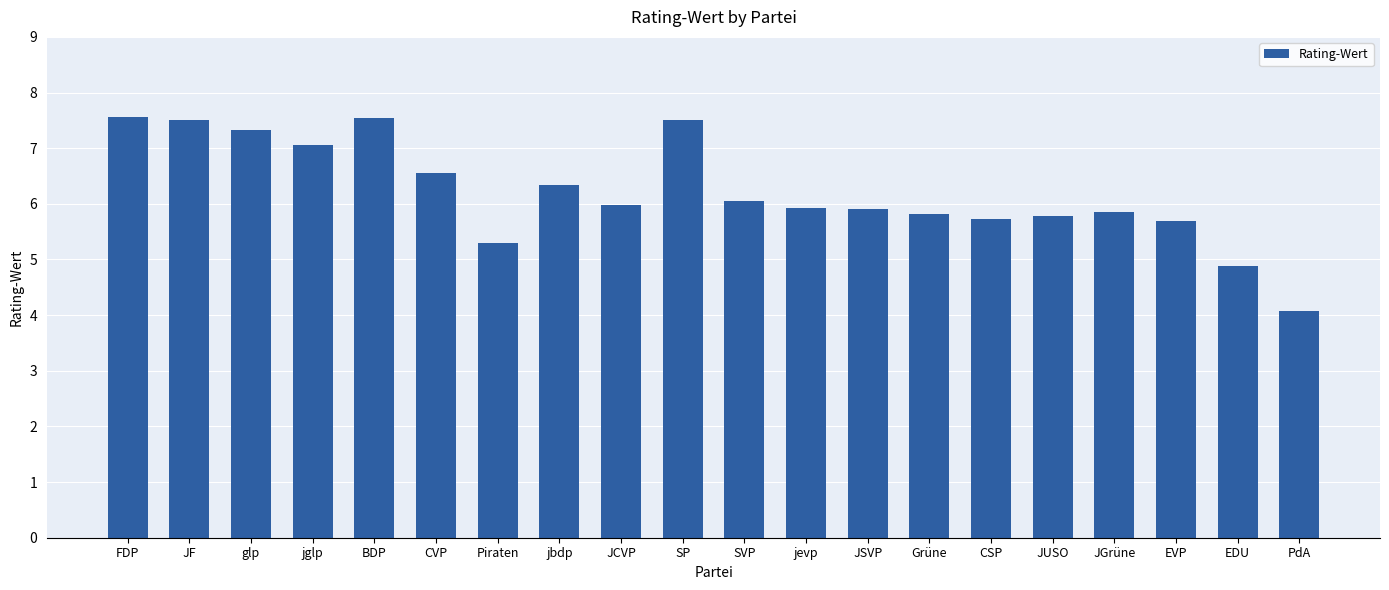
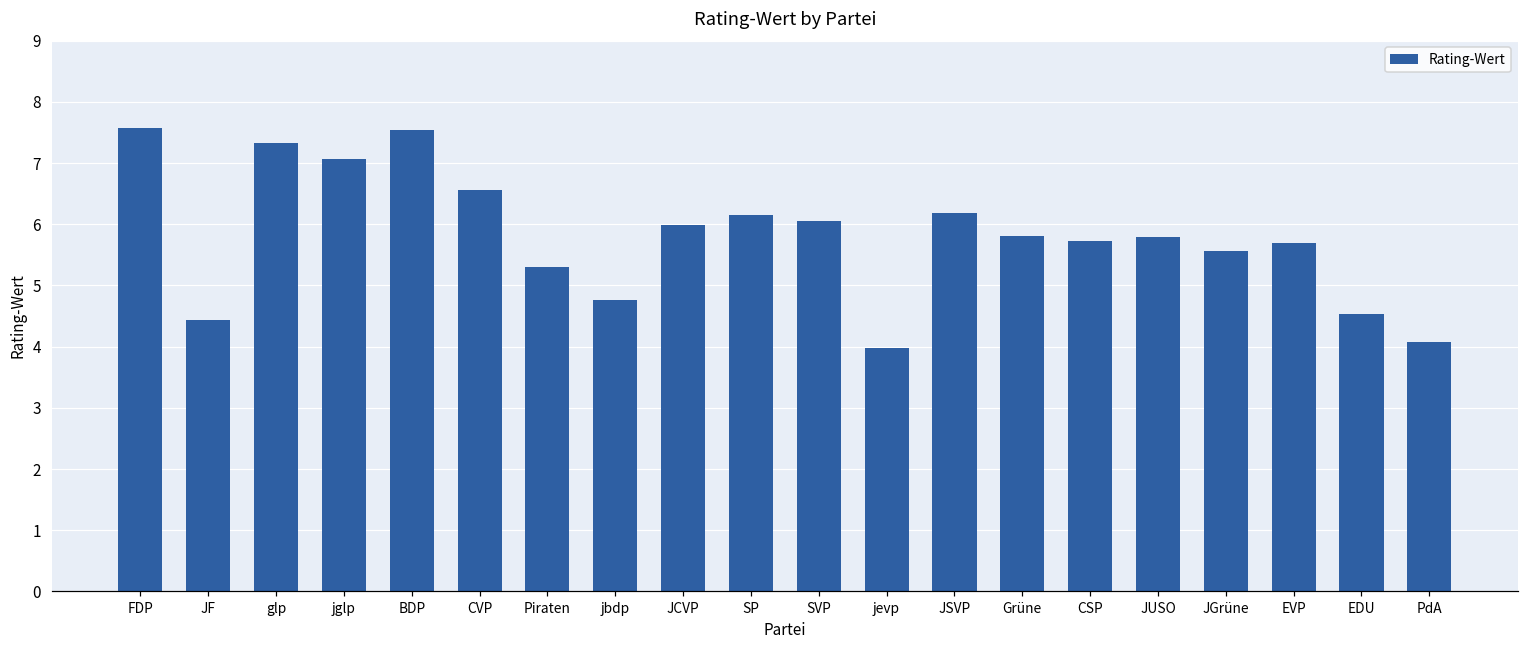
  {
    "FDP": 7.6,
-   "JF": 7.5,
+   "JF": 4.4,
    "glp": 7.3,
    "jglp": 7.1,
    "BDP": 7.5,
    "CVP": 6.6,
    "Piraten": 5.3,
-   "jbdp": 6.3,
+   "jbdp": 4.8,
    "JCVP": 6.0,
-   "SP": 7.5,
+   "SP": 6.2,
    "SVP": 6.1,
-   "jevp": 5.9,
-   "JSVP": 5.9,
+   "jevp": 4.0,
+   "JSVP": 6.2,
    "Grüne": 5.8,
    "CSP": 5.7,
    "JUSO": 5.8,
-   "JGrüne": 5.9,
+   "JGrüne": 5.6,
    "EVP": 5.7,
-   "EDU": 4.9,
+   "EDU": 4.5,
    "PdA": 4.1
  }
